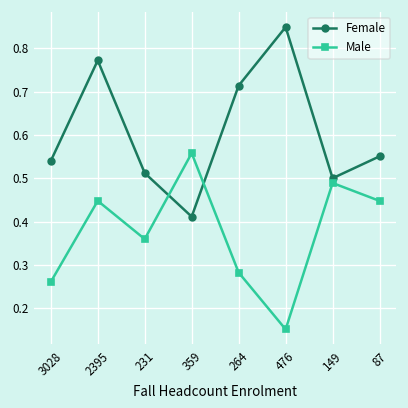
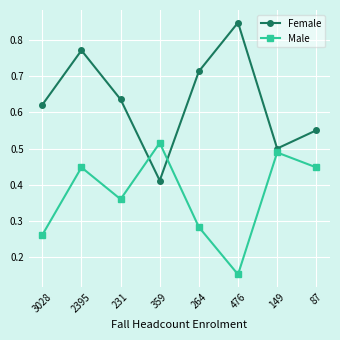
  {
    "Female": {
-     "3028": 0.54,
+     "3028": 0.62,
      "2395": 0.77,
-     "231": 0.51,
+     "231": 0.64,
      "359": 0.41,
      "264": 0.71,
      "476": 0.85,
      "149": 0.50,
      "87": 0.55
    },
    "Male": {
      "3028": 0.26,
      "2395": 0.45,
      "231": 0.36,
-     "359": 0.56,
+     "359": 0.52,
      "264": 0.28,
      "476": 0.15,
      "149": 0.49,
      "87": 0.45
    }
  }
